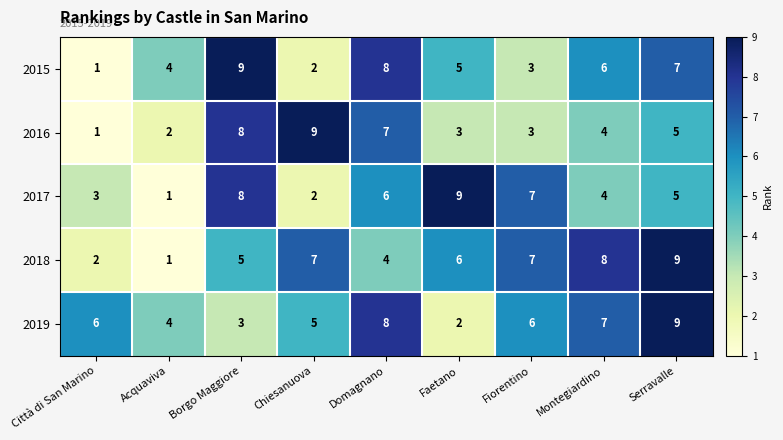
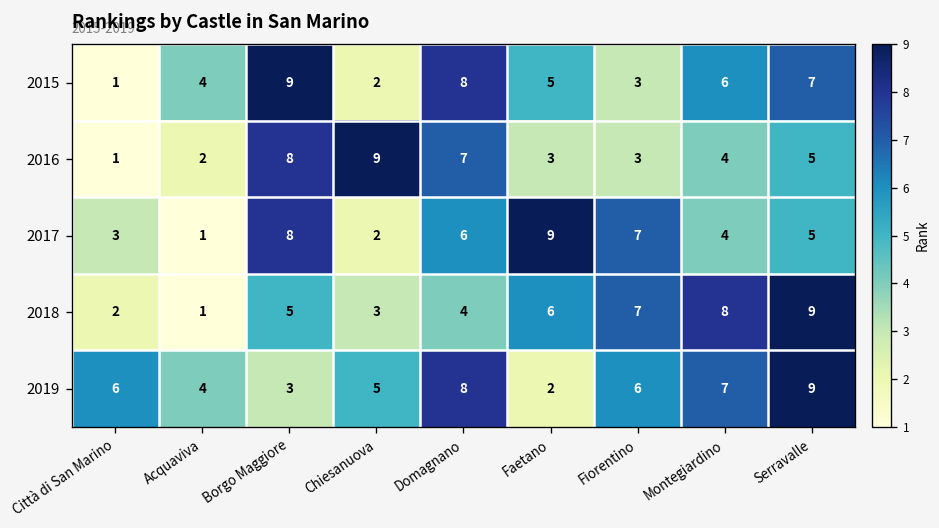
  {
    "2015": {
      "Città di San Marino": 1,
      "Acquaviva": 4,
      "Borgo Maggiore": 9,
      "Chiesanuova": 2,
      "Domagnano": 8,
      "Faetano": 5,
      "Fiorentino": 3,
      "Montegiardino": 6,
      "Serravalle": 7
    },
    "2016": {
      "Città di San Marino": 1,
      "Acquaviva": 2,
      "Borgo Maggiore": 8,
      "Chiesanuova": 9,
      "Domagnano": 7,
      "Faetano": 3,
      "Fiorentino": 3,
      "Montegiardino": 4,
      "Serravalle": 5
    },
    "2017": {
      "Città di San Marino": 3,
      "Acquaviva": 1,
      "Borgo Maggiore": 8,
      "Chiesanuova": 2,
      "Domagnano": 6,
      "Faetano": 9,
      "Fiorentino": 7,
      "Montegiardino": 4,
      "Serravalle": 5
    },
    "2018": {
      "Città di San Marino": 2,
      "Acquaviva": 1,
      "Borgo Maggiore": 5,
-     "Chiesanuova": 7,
+     "Chiesanuova": 3,
      "Domagnano": 4,
      "Faetano": 6,
      "Fiorentino": 7,
      "Montegiardino": 8,
      "Serravalle": 9
    },
    "2019": {
      "Città di San Marino": 6,
      "Acquaviva": 4,
      "Borgo Maggiore": 3,
      "Chiesanuova": 5,
      "Domagnano": 8,
      "Faetano": 2,
      "Fiorentino": 6,
      "Montegiardino": 7,
      "Serravalle": 9
    }
  }
